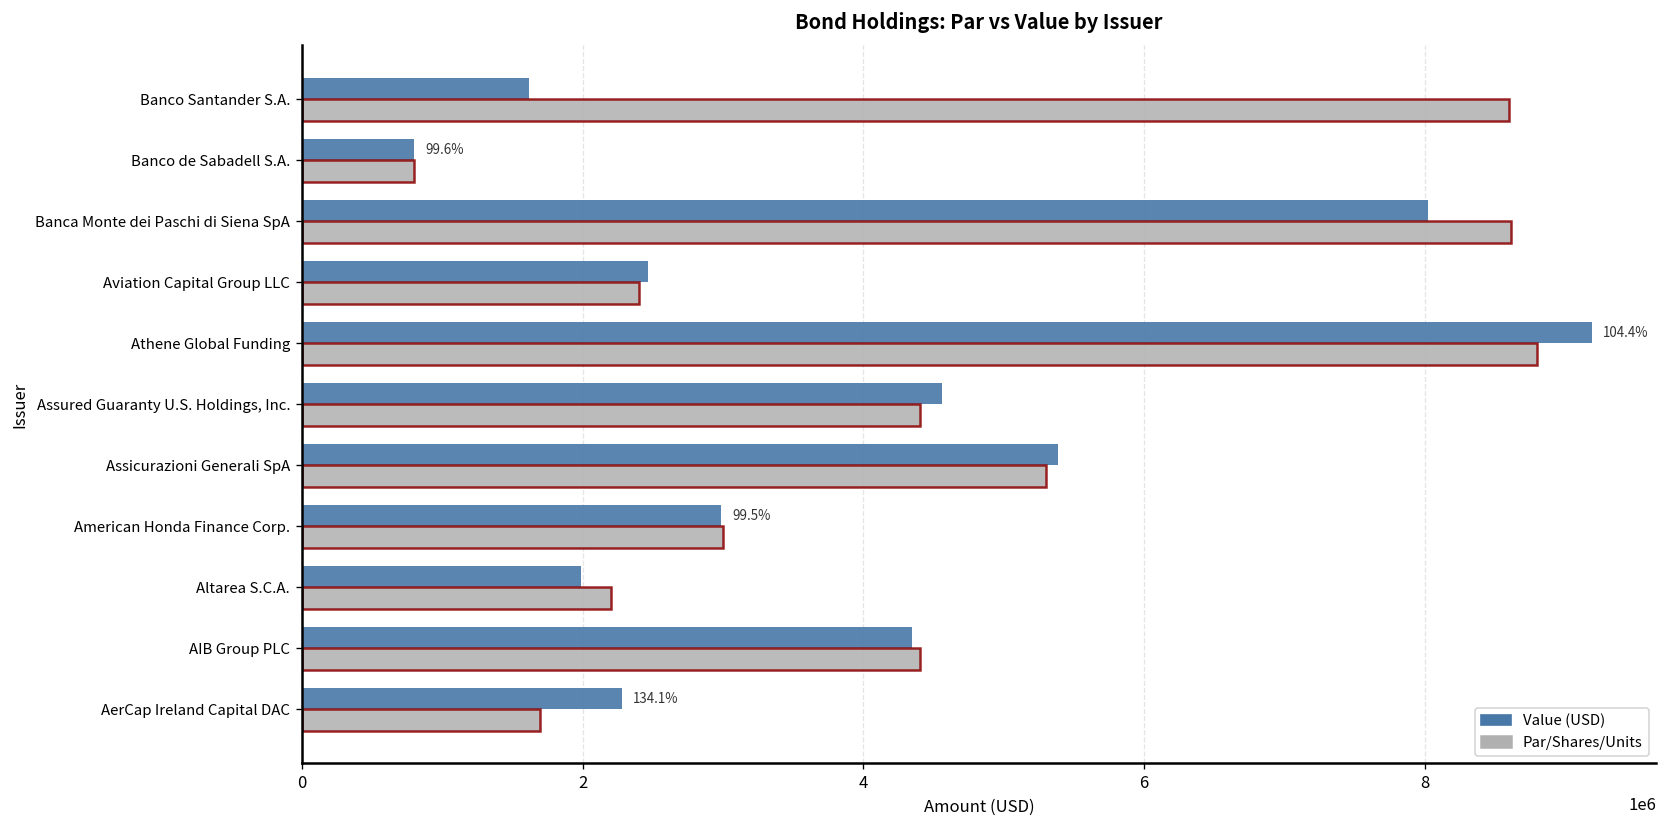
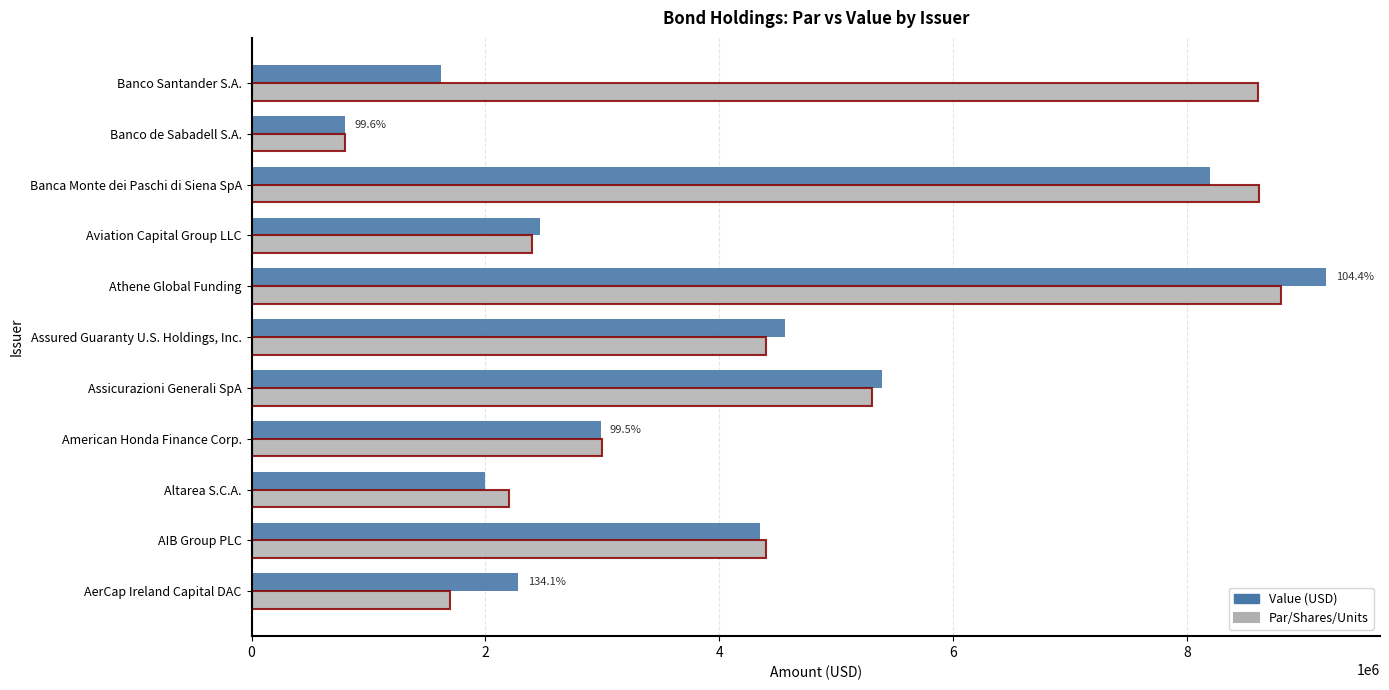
  {
    "Value (USD)": {
      "Banco Santander S.A.": 1620000,
-     "Banca Monte dei Paschi di Siena SpA": 8020000,
+     "Banca Monte dei Paschi di Siena SpA": 8190000,
      "Aviation Capital Group LLC": 2460000,
      "Assured Guaranty U.S. Holdings, Inc.": 4560000,
      "Assicurazioni Generali SpA": 5390000,
      "Altarea S.C.A.": 1990000,
      "AIB Group PLC": 4350000
    },
    "Par/Shares/Units": {
      "Banco Santander S.A.": 8600000,
      "Banco de Sabadell S.A.": 800000,
      "Banca Monte dei Paschi di Siena SpA": 8610000,
      "Aviation Capital Group LLC": 2400000,
      "Athene Global Funding": 8800000,
      "Assured Guaranty U.S. Holdings, Inc.": 4400000,
      "Assicurazioni Generali SpA": 5300000,
      "American Honda Finance Corp.": 3000000,
      "Altarea S.C.A.": 2200000,
      "AIB Group PLC": 4400000,
      "AerCap Ireland Capital DAC": 1700000
    }
  }
